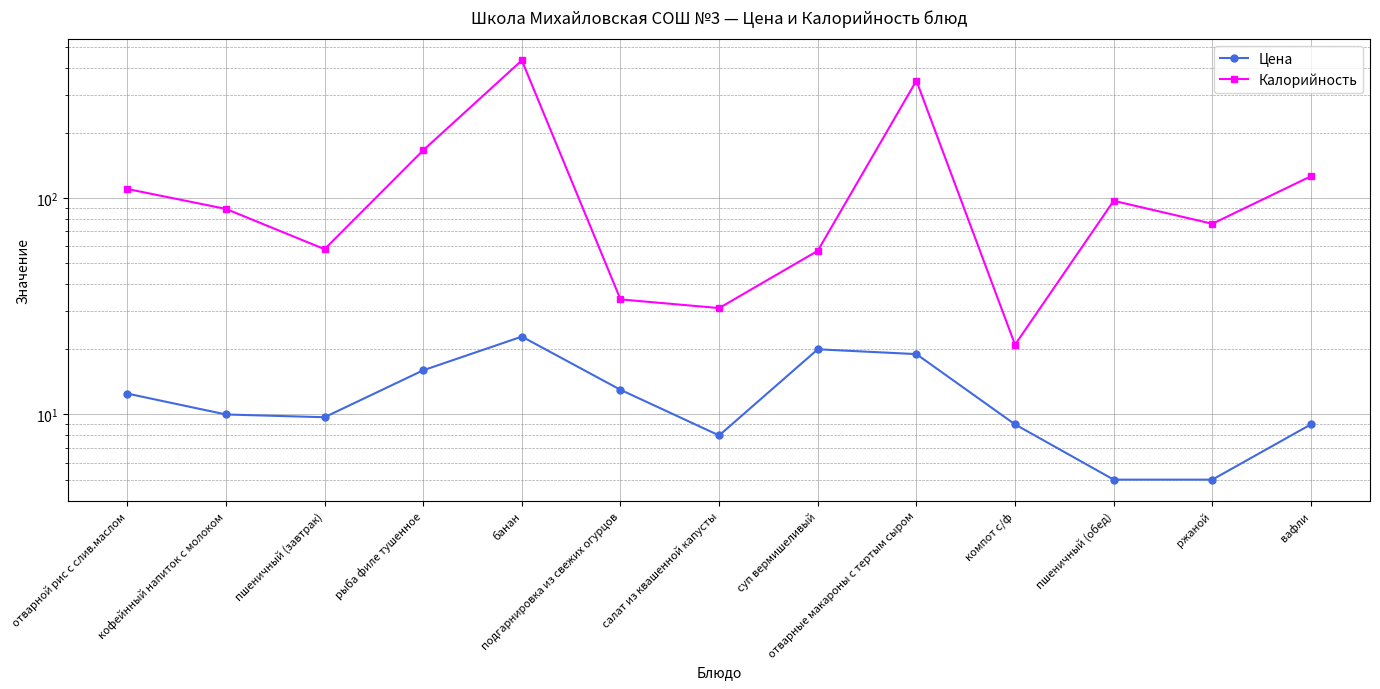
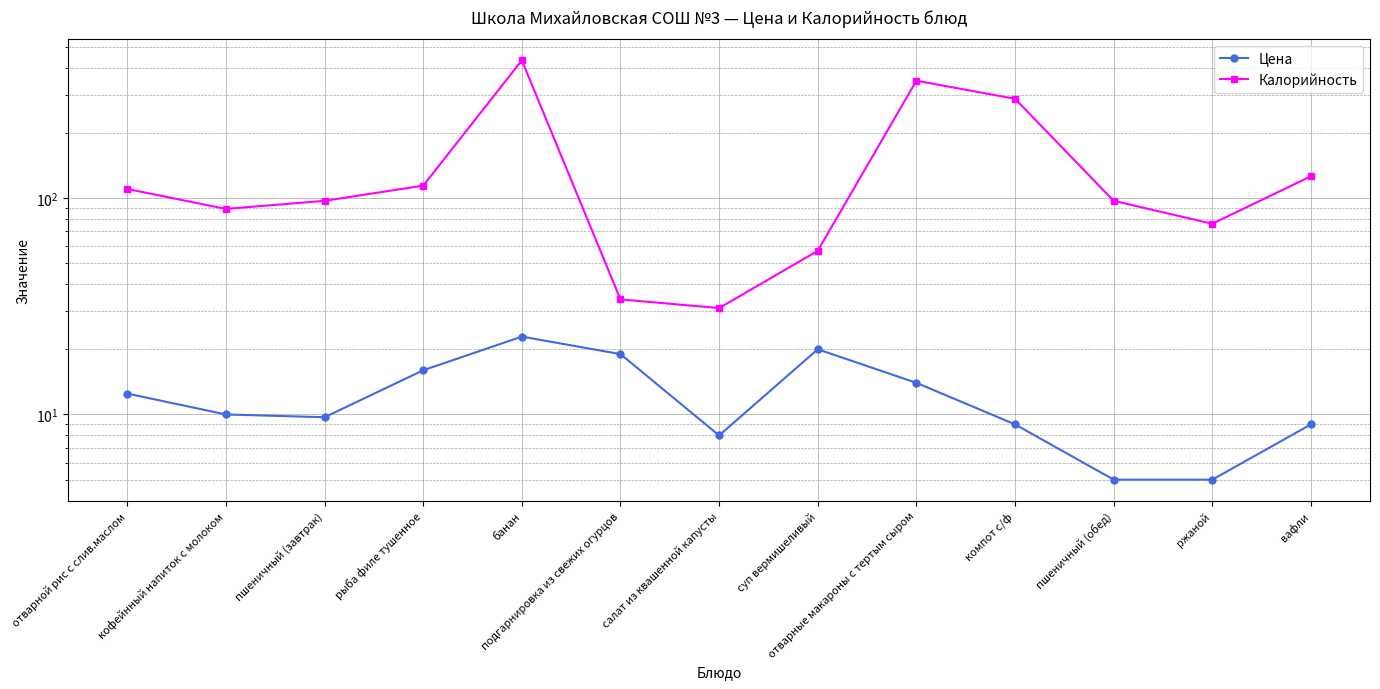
  {
    "Цена": {
      "отварной рис с слив.маслом": 12,
      "кофейнный напиток с молоком": 10,
      "пшеничный (завтрак)": 10,
      "рыба филе тушенное": 16,
      "банан": 23,
-     "подгарнировка из свежих огурцов": 13,
+     "подгарнировка из свежих огурцов": 19,
      "салат из квашенной капусты": 8,
      "суп вермишеливый": 20,
-     "отварные макароны с тертым сыром": 19,
+     "отварные макароны с тертым сыром": 14,
      "компот с/ф": 9,
      "пшеничный (обед)": 5,
      "ржаной": 5,
      "вафли": 9
    },
    "Калорийность": {
      "отварной рис с слив.маслом": 110,
      "кофейнный напиток с молоком": 89,
-     "пшеничный (завтрак)": 58,
-     "рыба филе тушенное": 170,
+     "пшеничный (завтрак)": 100,
+     "рыба филе тушенное": 110,
      "банан": 430,
      "подгарнировка из свежих огурцов": 34,
      "салат из квашенной капусты": 31,
      "суп вермишеливый": 57,
      "отварные макароны с тертым сыром": 350,
-     "компот с/ф": 21,
+     "компот с/ф": 290,
      "пшеничный (обед)": 100,
      "ржаной": 76,
      "вафли": 130
    }
  }
